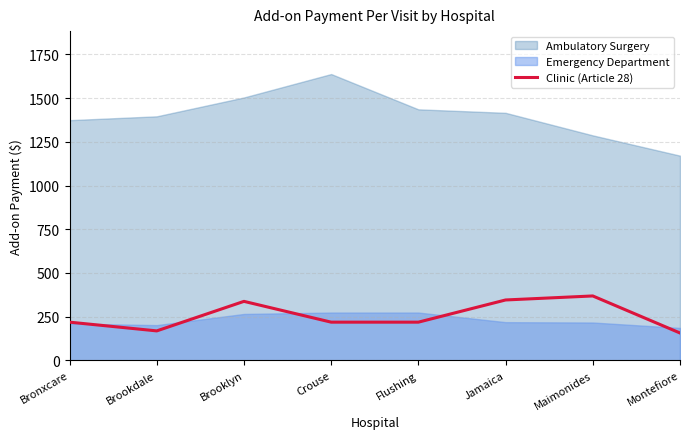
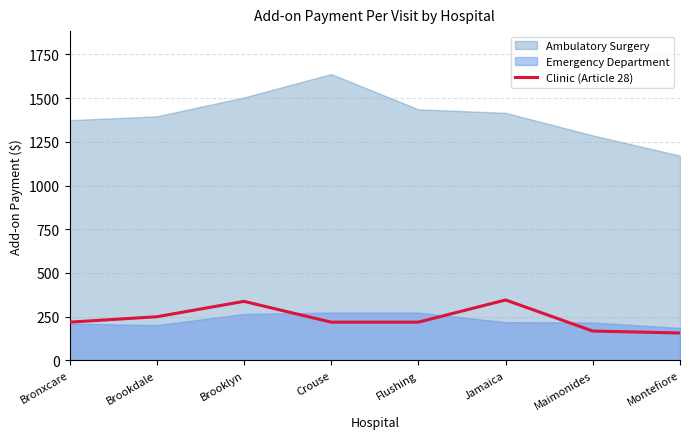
  {
    "Clinic (Article 28)": {
-     "Brookdale": 170,
+     "Brookdale": 250,
      "Brooklyn": 340,
      "Crouse": 220,
      "Flushing": 220,
      "Jamaica": 350,
-     "Maimonides": 370,
+     "Maimonides": 170,
      "Montefiore": 160
    }
  }
